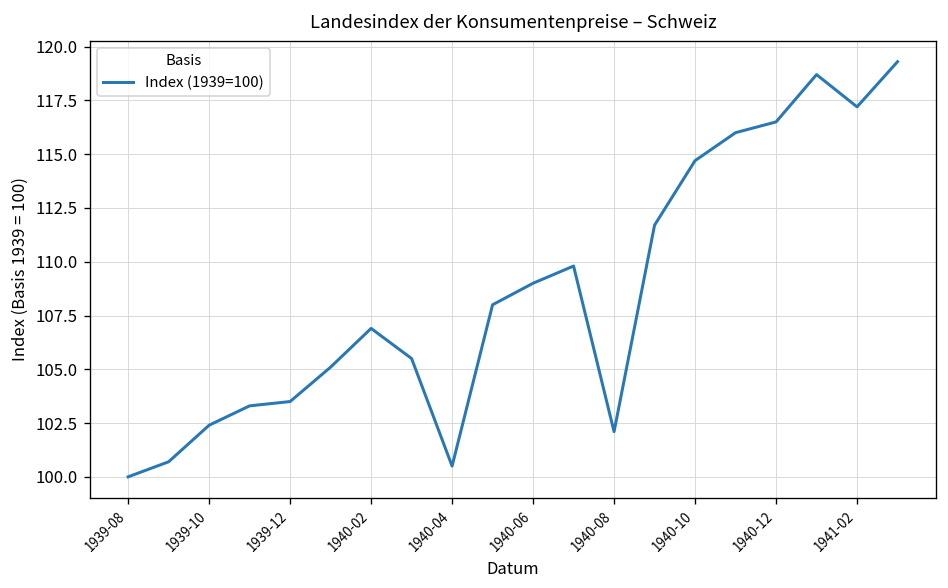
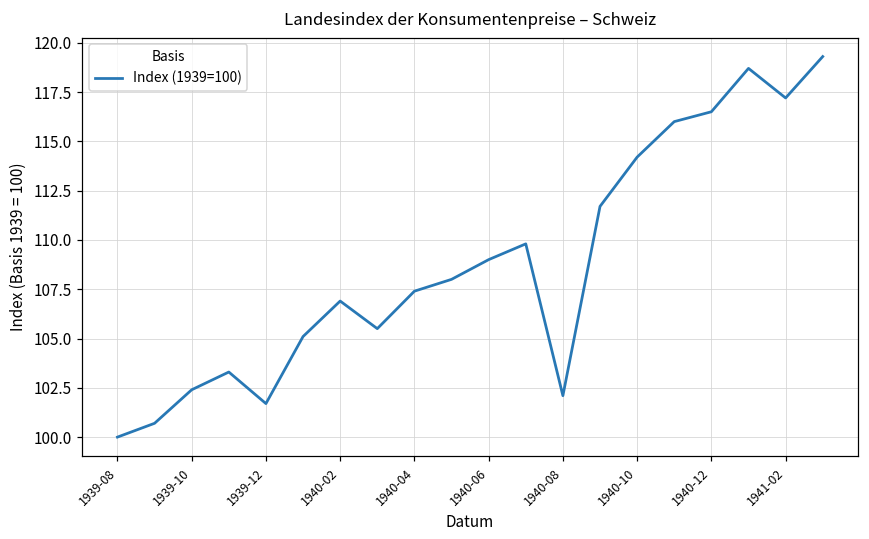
  {
    "1939-08": 100.0,
    "1939-10": 102.4,
-   "1939-12": 103.5,
+   "1939-12": 101.7,
    "1940-02": 106.9,
-   "1940-04": 100.5,
+   "1940-04": 107.4,
    "1940-06": 109.0,
    "1940-08": 102.1,
-   "1940-10": 114.7,
+   "1940-10": 114.2,
    "1940-12": 116.5,
    "1941-02": 117.2
  }
